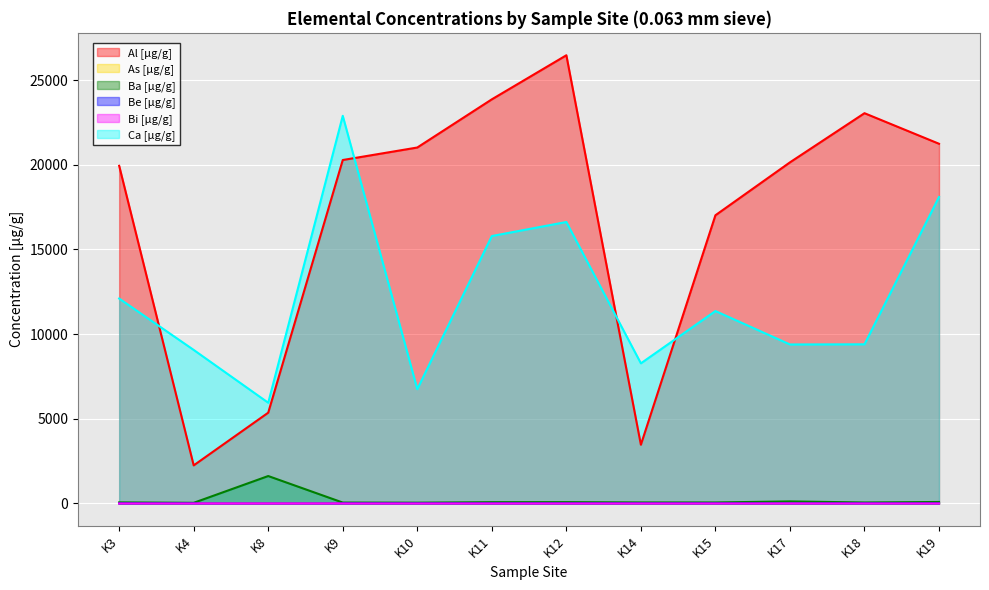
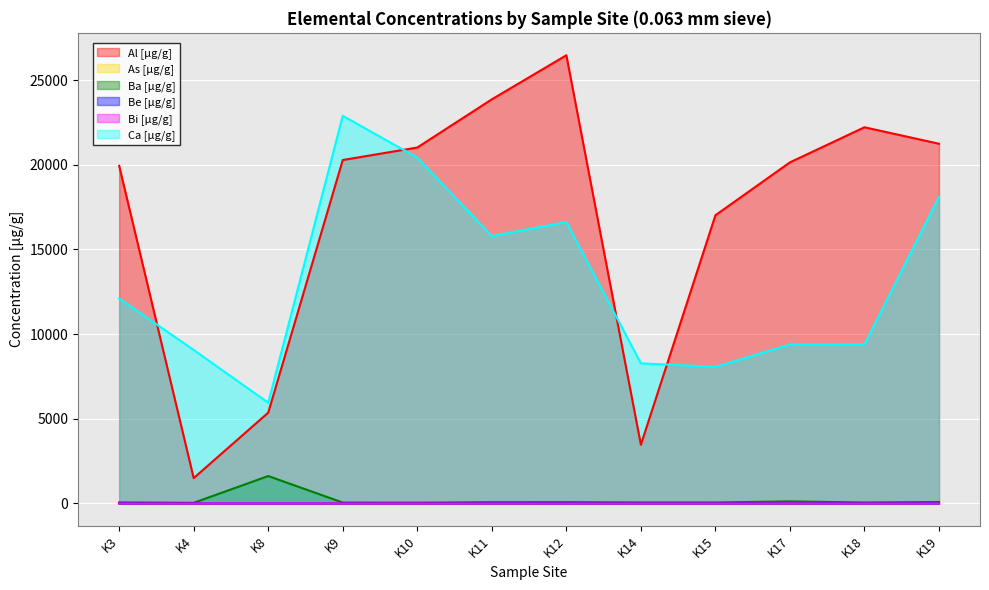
  {
    "Al [µg/g]": {
      "K3": 19900,
-     "K4": 2200,
+     "K4": 1500,
      "K8": 5400,
      "K9": 20300,
      "K10": 21000,
      "K11": 23900,
      "K12": 26500,
      "K14": 3500,
      "K15": 17000,
      "K17": 20100,
-     "K18": 23000,
+     "K18": 22200,
      "K19": 21200
    },
    "Ba [µg/g]": {
      "K8": 1600
    },
    "Ca [µg/g]": {
      "K3": 12100,
      "K4": 9100,
      "K8": 5900,
      "K9": 22900,
-     "K10": 6700,
+     "K10": 20400,
      "K11": 15800,
      "K12": 16600,
      "K14": 8300,
-     "K15": 11400,
+     "K15": 8100,
      "K17": 9400,
      "K18": 9400,
      "K19": 18100
    }
  }
